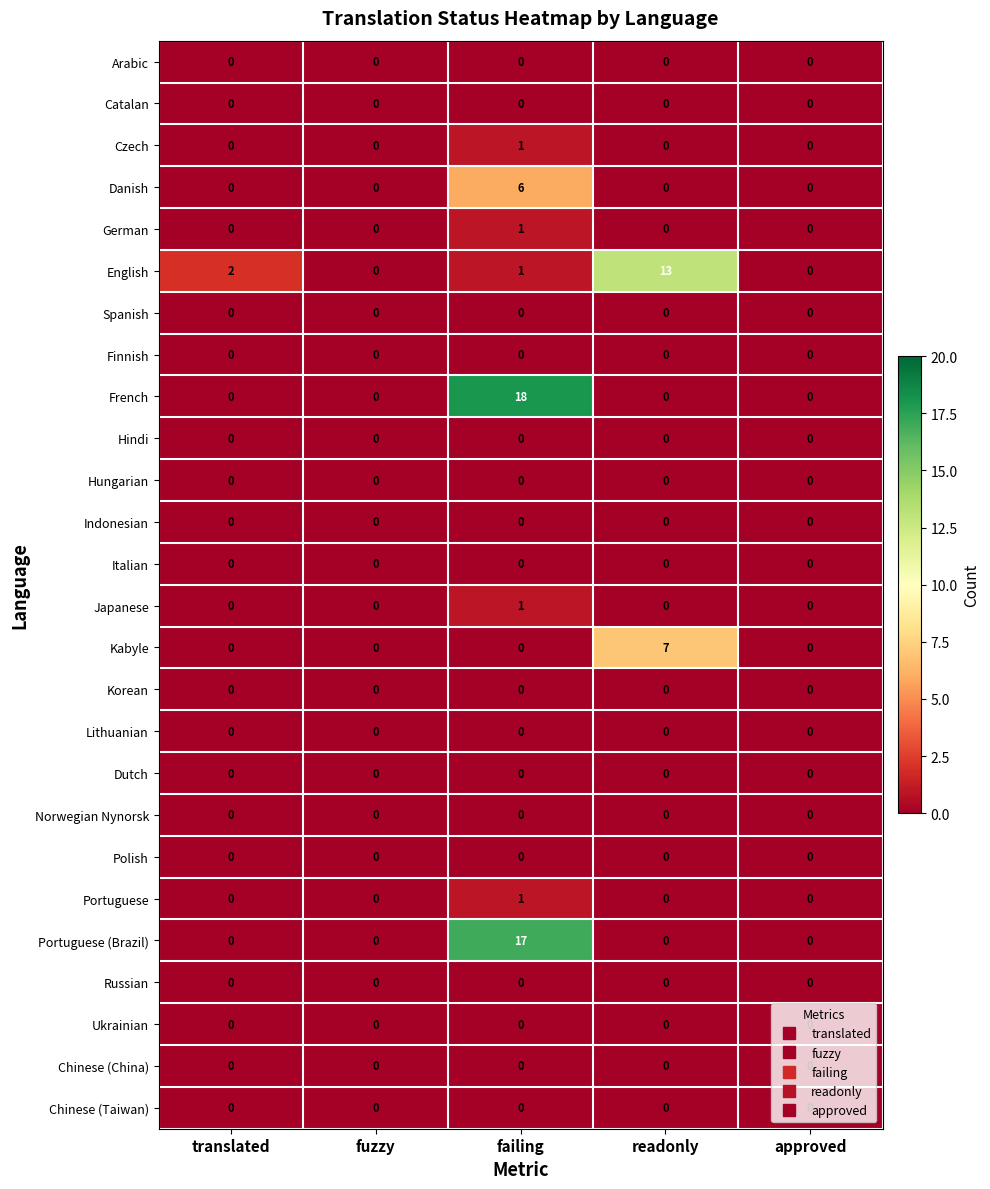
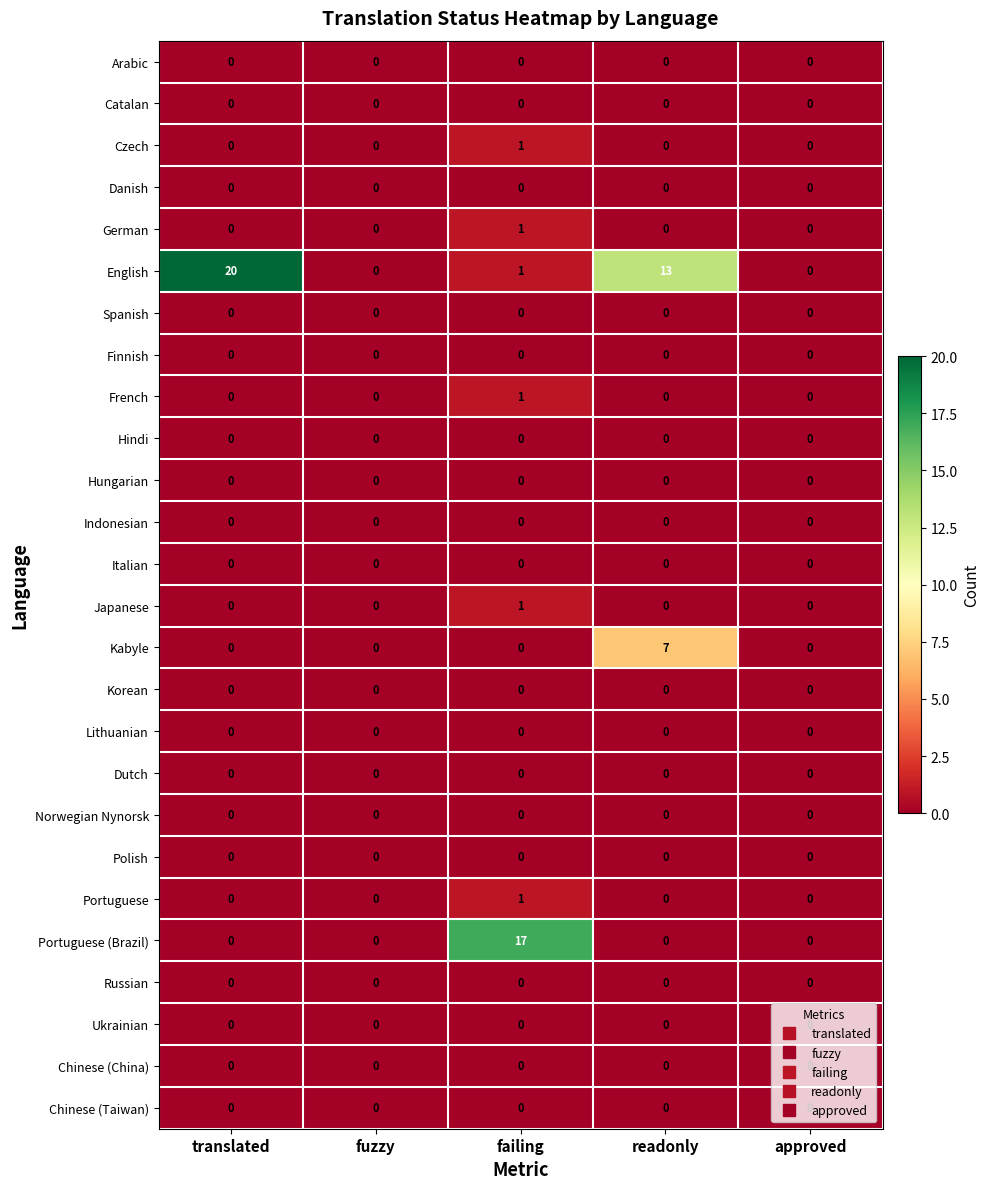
  {
    "Arabic": {
      "translated": 0,
      "fuzzy": 0,
      "failing": 0,
      "readonly": 0,
      "approved": 0
    },
    "Catalan": {
      "translated": 0,
      "fuzzy": 0,
      "failing": 0,
      "readonly": 0,
      "approved": 0
    },
    "Czech": {
      "translated": 0,
      "fuzzy": 0,
      "failing": 1,
      "readonly": 0,
      "approved": 0
    },
    "Danish": {
      "translated": 0,
      "fuzzy": 0,
-     "failing": 6,
+     "failing": 0,
      "readonly": 0,
      "approved": 0
    },
    "German": {
      "translated": 0,
      "fuzzy": 0,
      "failing": 1,
      "readonly": 0,
      "approved": 0
    },
    "English": {
-     "translated": 2,
+     "translated": 20,
      "fuzzy": 0,
      "failing": 1,
      "readonly": 13,
      "approved": 0
    },
    "Spanish": {
      "translated": 0,
      "fuzzy": 0,
      "failing": 0,
      "readonly": 0,
      "approved": 0
    },
    "Finnish": {
      "translated": 0,
      "fuzzy": 0,
      "failing": 0,
      "readonly": 0,
      "approved": 0
    },
    "French": {
      "translated": 0,
      "fuzzy": 0,
-     "failing": 18,
+     "failing": 1,
      "readonly": 0,
      "approved": 0
    },
    "Hindi": {
      "translated": 0,
      "fuzzy": 0,
      "failing": 0,
      "readonly": 0,
      "approved": 0
    },
    "Hungarian": {
      "translated": 0,
      "fuzzy": 0,
      "failing": 0,
      "readonly": 0,
      "approved": 0
    },
    "Indonesian": {
      "translated": 0,
      "fuzzy": 0,
      "failing": 0,
      "readonly": 0,
      "approved": 0
    },
    "Italian": {
      "translated": 0,
      "fuzzy": 0,
      "failing": 0,
      "readonly": 0,
      "approved": 0
    },
    "Japanese": {
      "translated": 0,
      "fuzzy": 0,
      "failing": 1,
      "readonly": 0,
      "approved": 0
    },
    "Kabyle": {
      "translated": 0,
      "fuzzy": 0,
      "failing": 0,
      "readonly": 7,
      "approved": 0
    },
    "Korean": {
      "translated": 0,
      "fuzzy": 0,
      "failing": 0,
      "readonly": 0,
      "approved": 0
    },
    "Lithuanian": {
      "translated": 0,
      "fuzzy": 0,
      "failing": 0,
      "readonly": 0,
      "approved": 0
    },
    "Dutch": {
      "translated": 0,
      "fuzzy": 0,
      "failing": 0,
      "readonly": 0,
      "approved": 0
    },
    "Norwegian Nynorsk": {
      "translated": 0,
      "fuzzy": 0,
      "failing": 0,
      "readonly": 0,
      "approved": 0
    },
    "Polish": {
      "translated": 0,
      "fuzzy": 0,
      "failing": 0,
      "readonly": 0,
      "approved": 0
    },
    "Portuguese": {
      "translated": 0,
      "fuzzy": 0,
      "failing": 1,
      "readonly": 0,
      "approved": 0
    },
    "Portuguese (Brazil)": {
      "translated": 0,
      "fuzzy": 0,
      "failing": 17,
      "readonly": 0,
      "approved": 0
    },
    "Russian": {
      "translated": 0,
      "fuzzy": 0,
      "failing": 0,
      "readonly": 0,
      "approved": 0
    },
    "Ukrainian": {
      "translated": 0,
      "fuzzy": 0,
      "failing": 0,
      "readonly": 0
    },
    "Chinese (China)": {
      "translated": 0,
      "fuzzy": 0,
      "failing": 0,
      "readonly": 0
    },
    "Chinese (Taiwan)": {
      "translated": 0,
      "fuzzy": 0,
      "failing": 0,
      "readonly": 0
    }
  }
